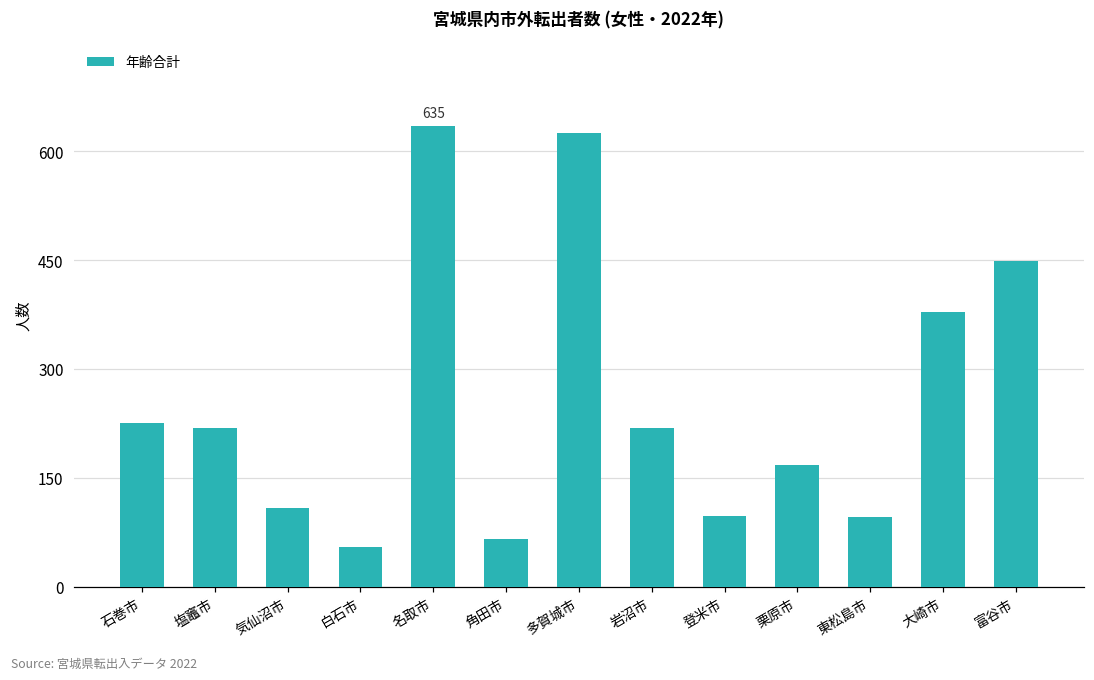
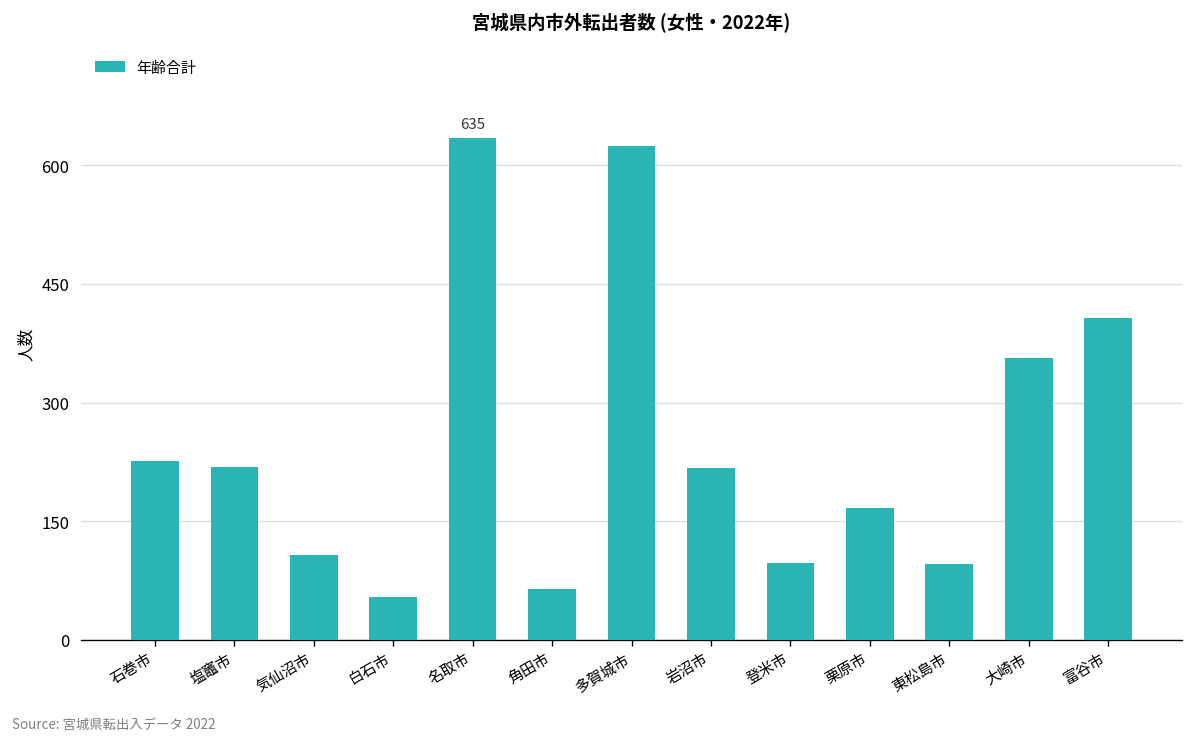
  {
    "石巻市": 230,
    "塩竈市": 220,
    "気仙沼市": 110,
    "白石市": 50,
    "角田市": 70,
    "多賀城市": 630,
    "岩沼市": 220,
    "登米市": 100,
    "栗原市": 170,
    "東松島市": 100,
-   "大崎市": 380,
-   "富谷市": 450
+   "大崎市": 360,
+   "富谷市": 410
  }
